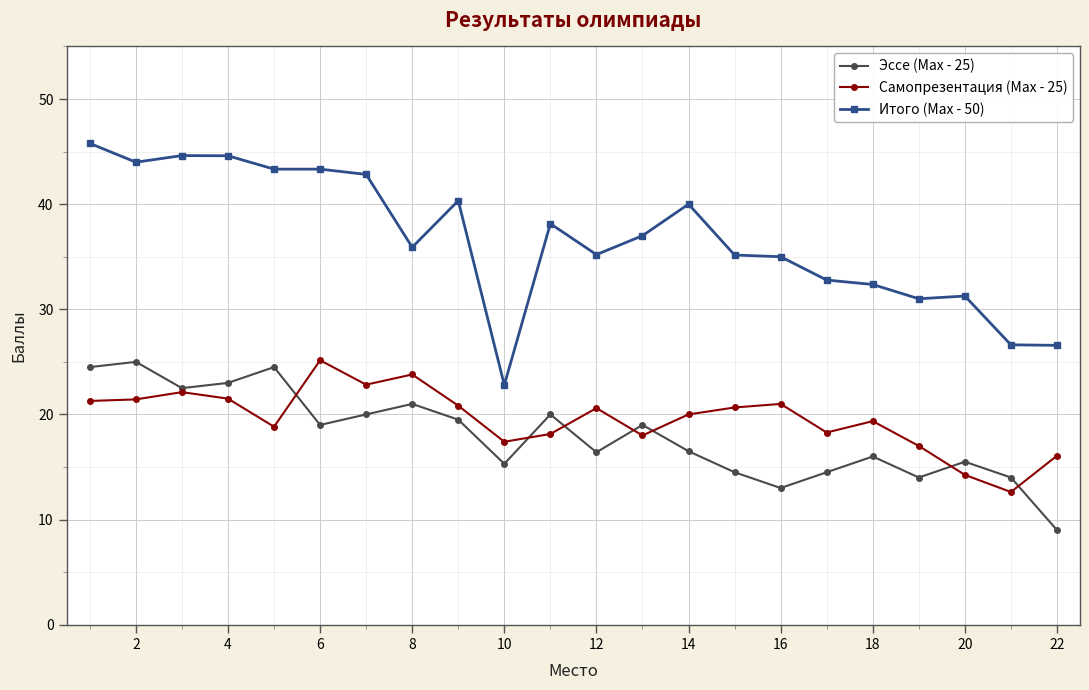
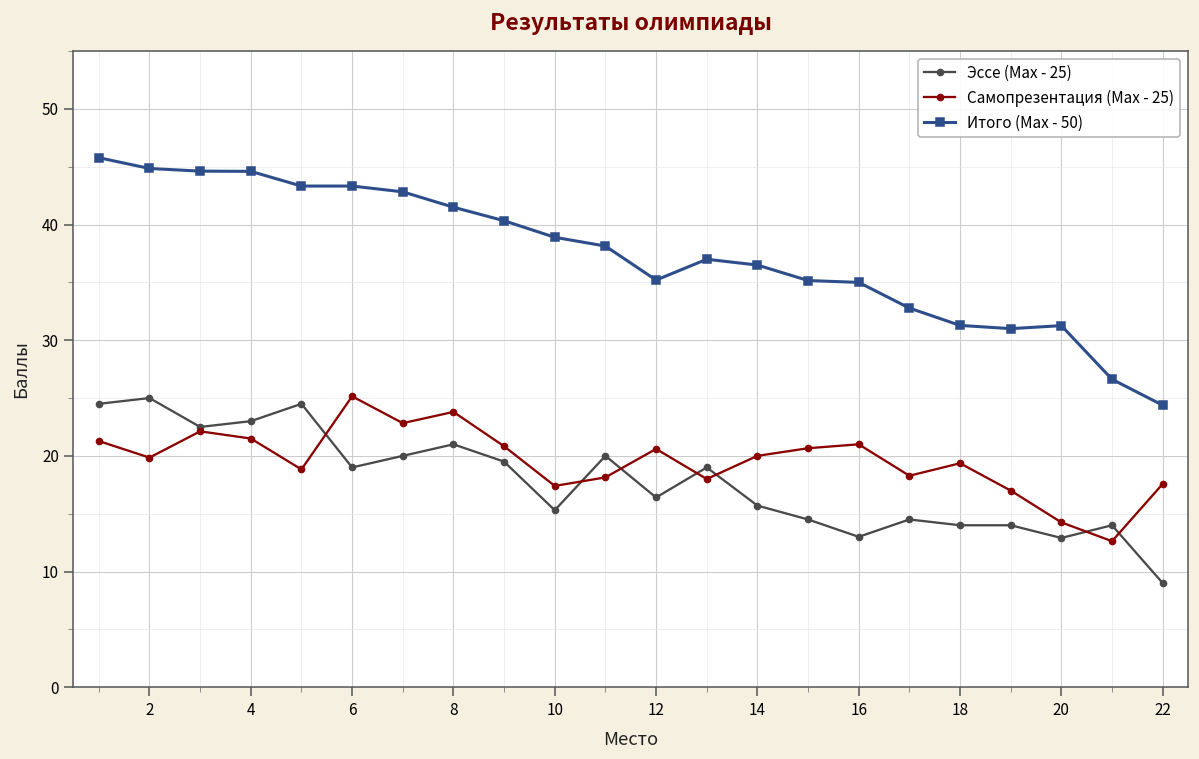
  {
    "Эссе (Max - 25)": {
      "2": 25.0,
      "4": 23.0,
      "6": 19.0,
      "8": 21.0,
      "10": 15.3,
      "12": 16.4,
-     "14": 16.5,
+     "14": 15.7,
      "16": 13.0,
-     "18": 16,
-     "20": 15.5,
+     "18": 14,
+     "20": 12.9,
      "22": 9.0
    },
    "Самопрезентация (Max - 25)": {
-     "2": 21.4,
+     "2": 19.9,
      "4": 21.5,
      "6": 25.2,
      "8": 23.8,
      "10": 17.4,
      "12": 20.6,
      "14": 20.0,
      "16": 21.0,
      "18": 19.4,
      "20": 14.3,
-     "22": 16.1
+     "22": 17.6
    },
    "Итого (Max - 50)": {
-     "2": 44.0,
+     "2": 44.9,
      "4": 44.6,
      "6": 43.3,
-     "8": 35.9,
-     "10": 22.8,
+     "8": 41.5,
+     "10": 38.9,
      "12": 35.2,
-     "14": 40.0,
+     "14": 36.5,
      "16": 35.0,
-     "18": 32.4,
+     "18": 31.3,
      "20": 31.3,
-     "22": 26.6
+     "22": 24.4
    }
  }
